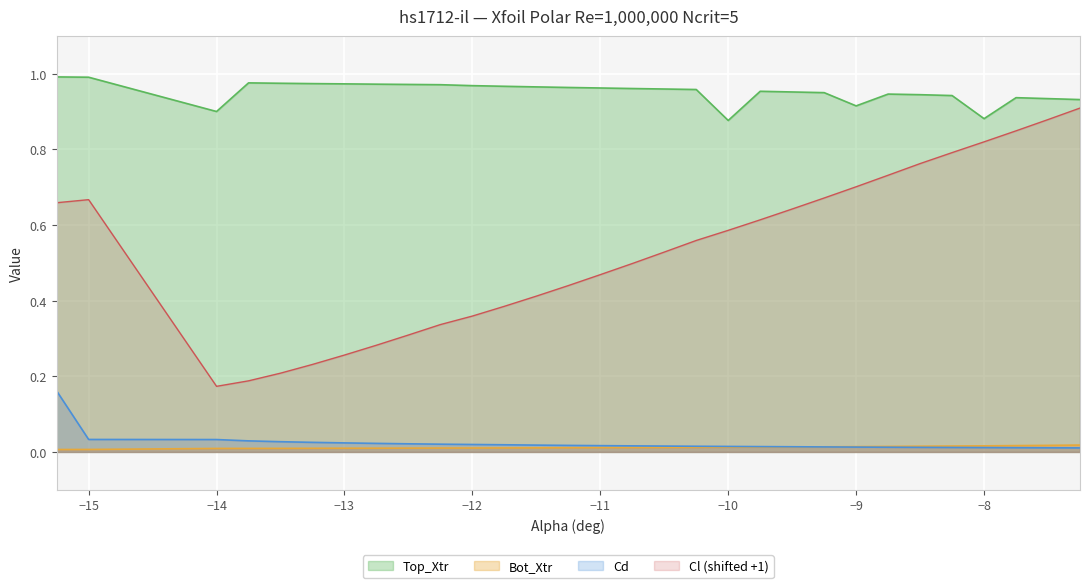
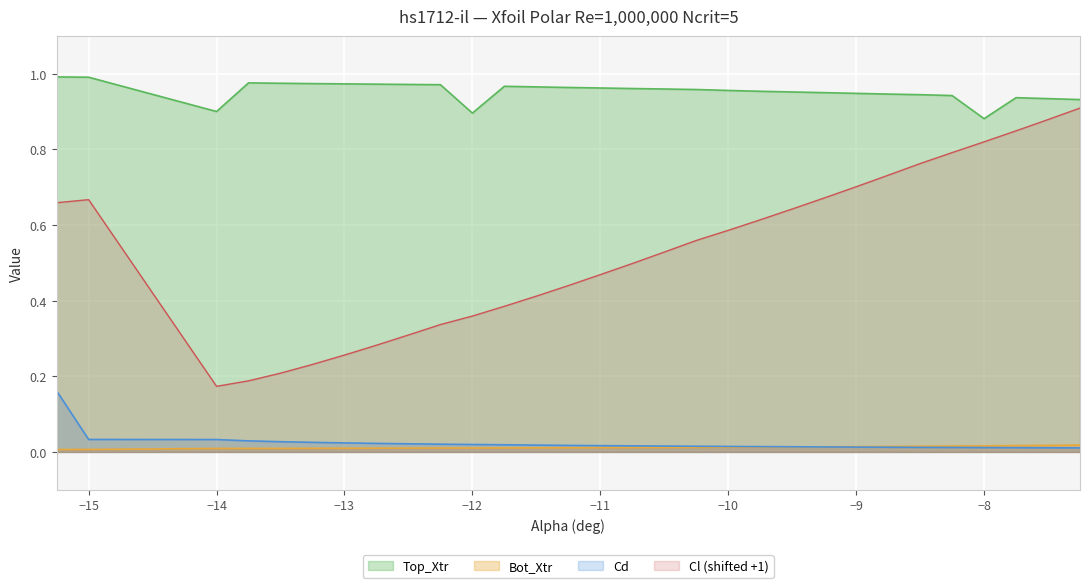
  {
    "Top_Xtr": {
      "−15": 0.99,
      "−14": 0.90,
      "−13": 0.97,
-     "−12": 0.97,
+     "−12": 0.90,
      "−11": 0.96,
-     "−10": 0.88,
-     "−9": 0.92,
+     "−10": 0.96,
+     "−9": 0.95,
      "−8": 0.88
    },
    "Cd": {
      "−15": 0.03,
      "−14": 0.03,
      "−13": 0.02,
      "−12": 0.02
    }
  }
